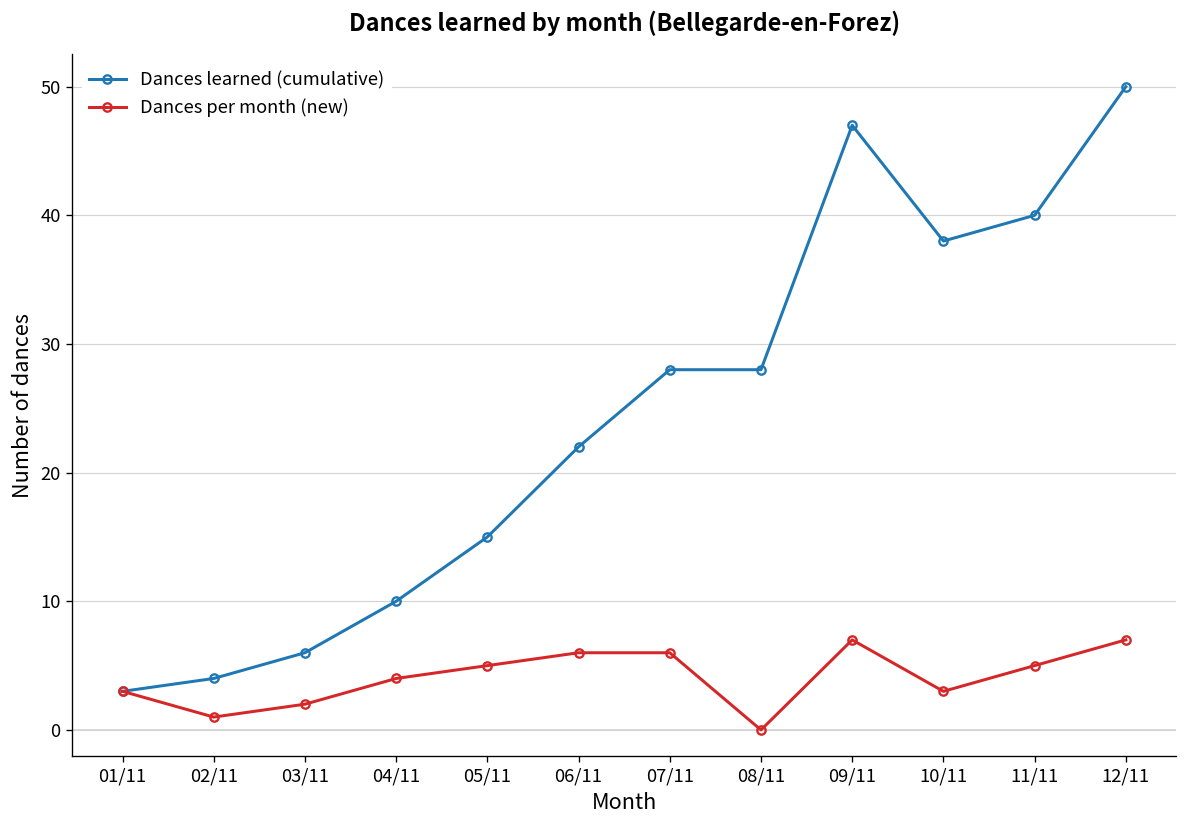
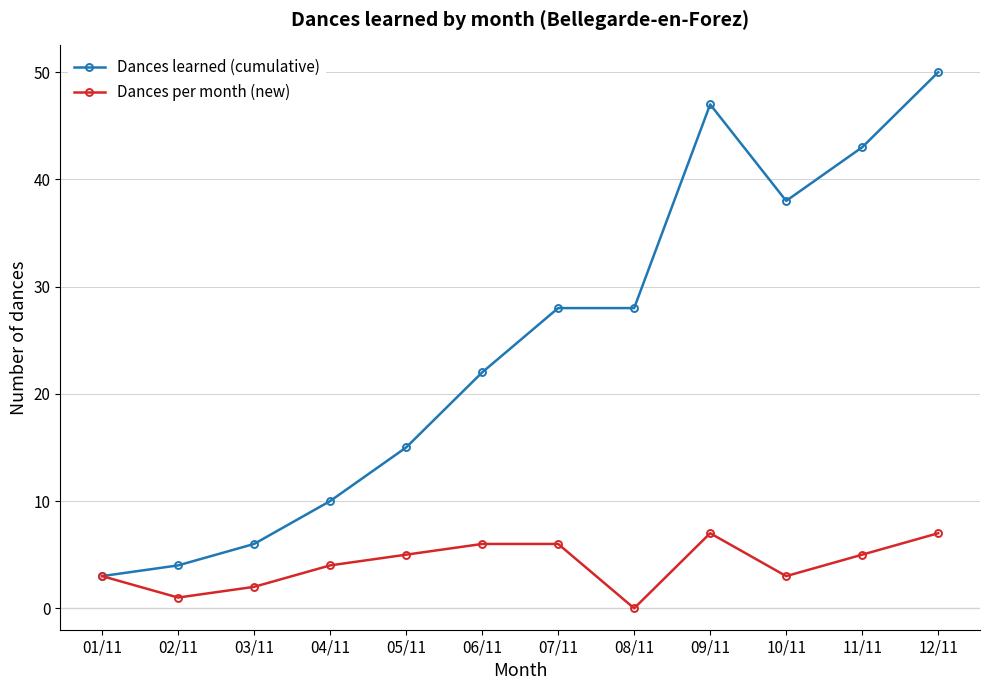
  {
    "Dances learned (cumulative)": {
      "02/11": 4,
      "03/11": 6,
      "04/11": 10,
      "05/11": 15,
      "06/11": 22,
      "07/11": 28,
      "08/11": 28,
      "09/11": 47,
      "10/11": 38,
-     "11/11": 40,
+     "11/11": 43,
      "12/11": 50
    },
    "Dances per month (new)": {
      "02/11": 1,
      "03/11": 2,
      "04/11": 4,
      "05/11": 5,
      "06/11": 6,
      "07/11": 6,
      "08/11": 0,
      "09/11": 7,
      "10/11": 3,
      "11/11": 5,
      "12/11": 7
    }
  }
